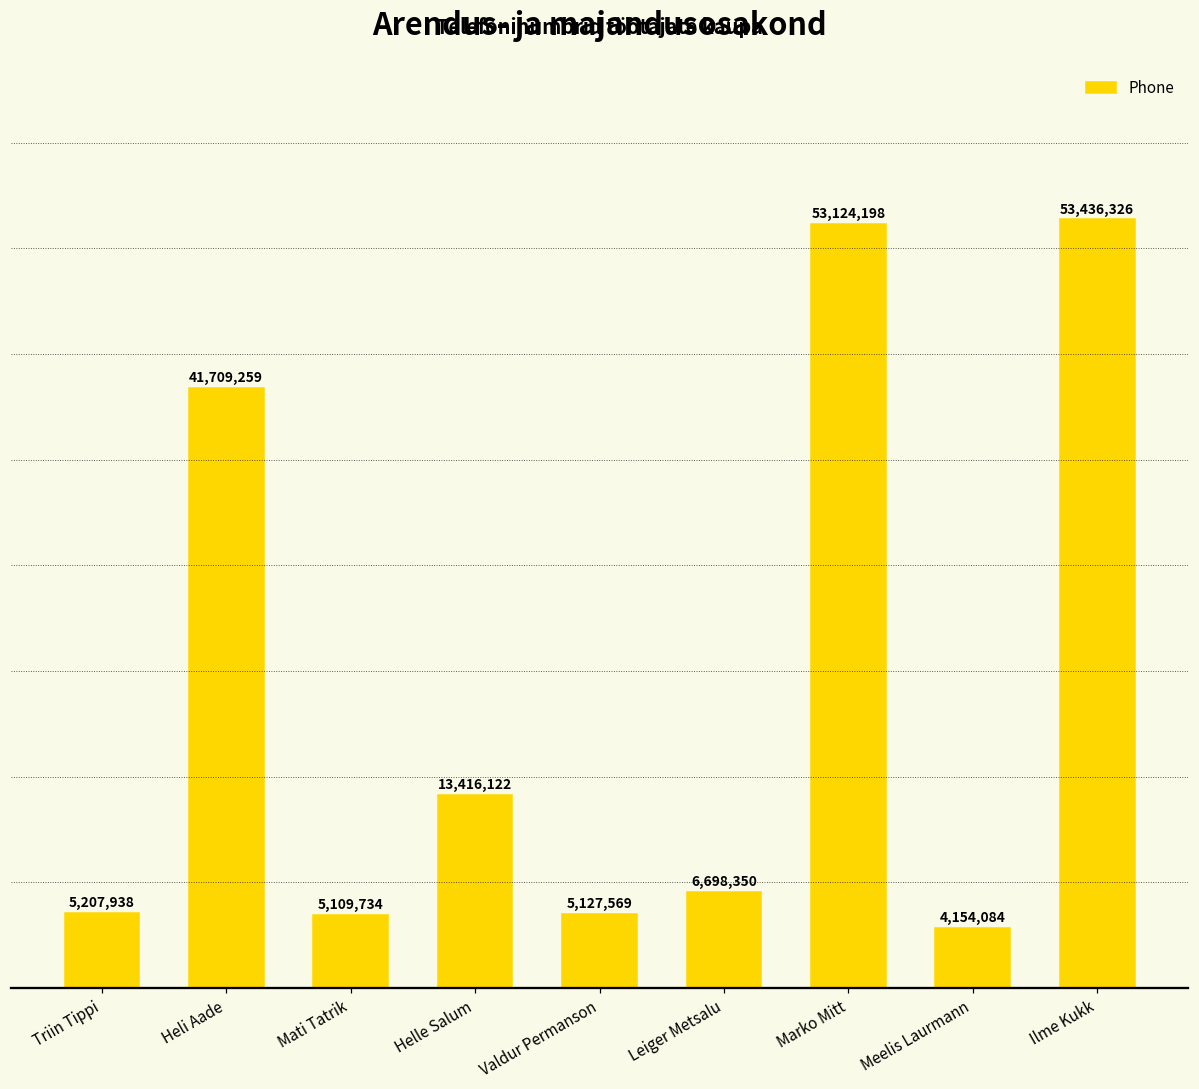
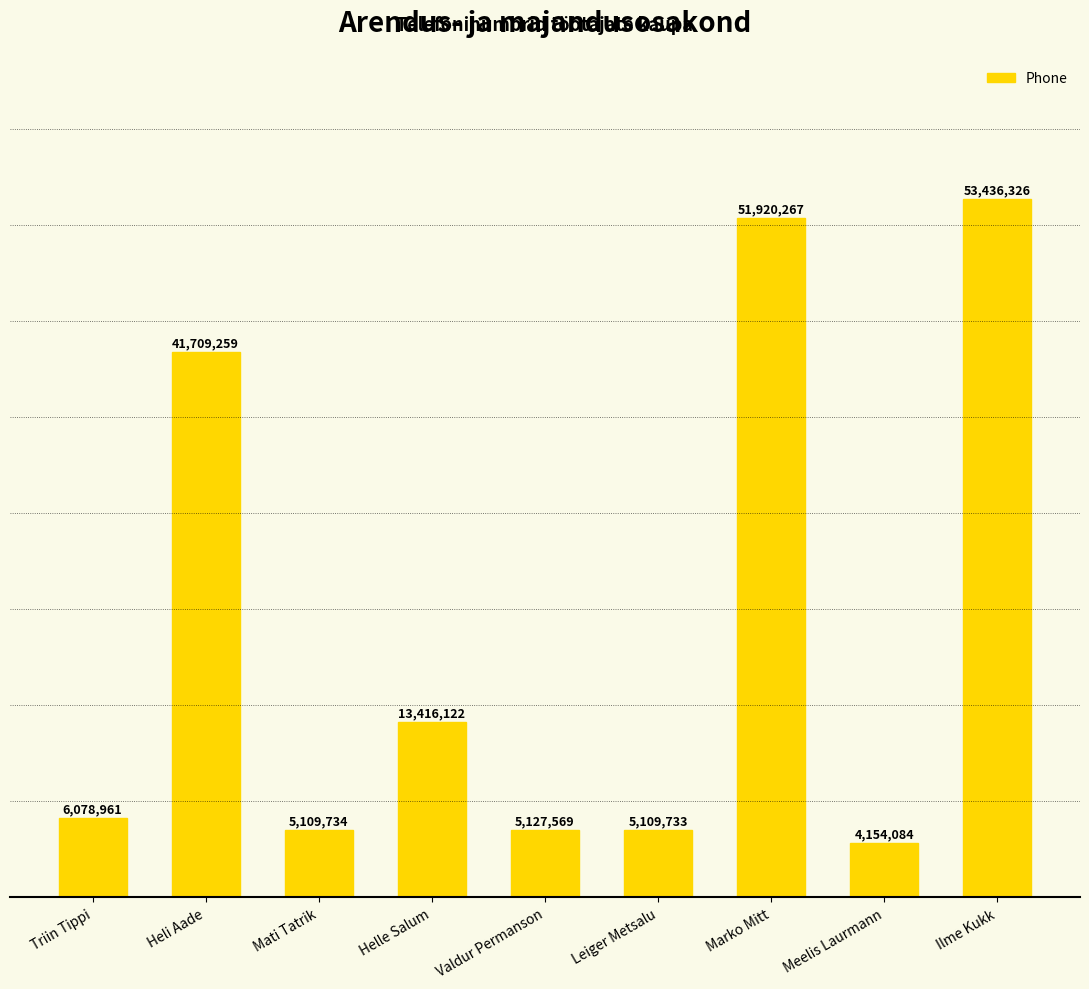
  {
-   "Triin Tippi": "5,207,938",
+   "Triin Tippi": "6,078,961",
    "Heli Aade": "41,709,259",
    "Mati Tatrik": "5,109,734",
    "Helle Salum": "13,416,122",
    "Valdur Permanson": "5,127,569",
-   "Leiger Metsalu": "6,698,350",
-   "Marko Mitt": "53,124,198",
+   "Leiger Metsalu": "5,109,733",
+   "Marko Mitt": "51,920,267",
    "Meelis Laurmann": "4,154,084",
    "Ilme Kukk": "53,436,326"
  }
